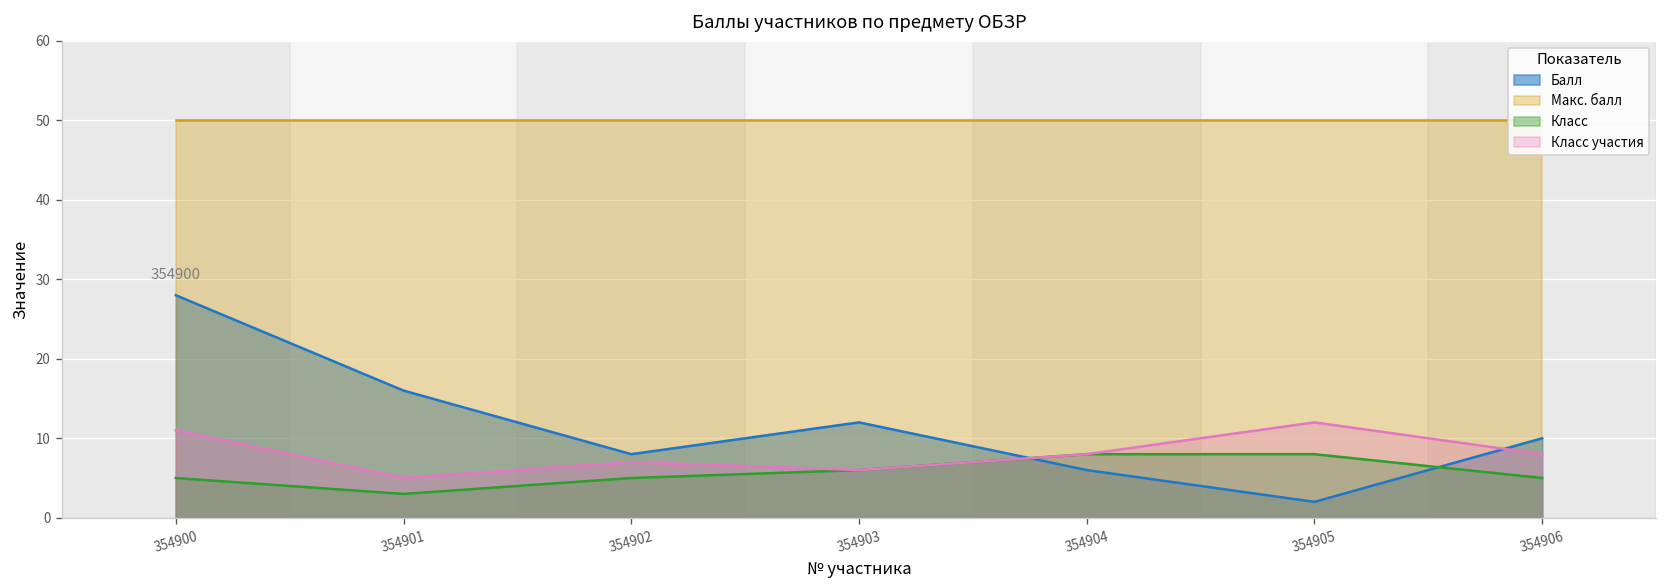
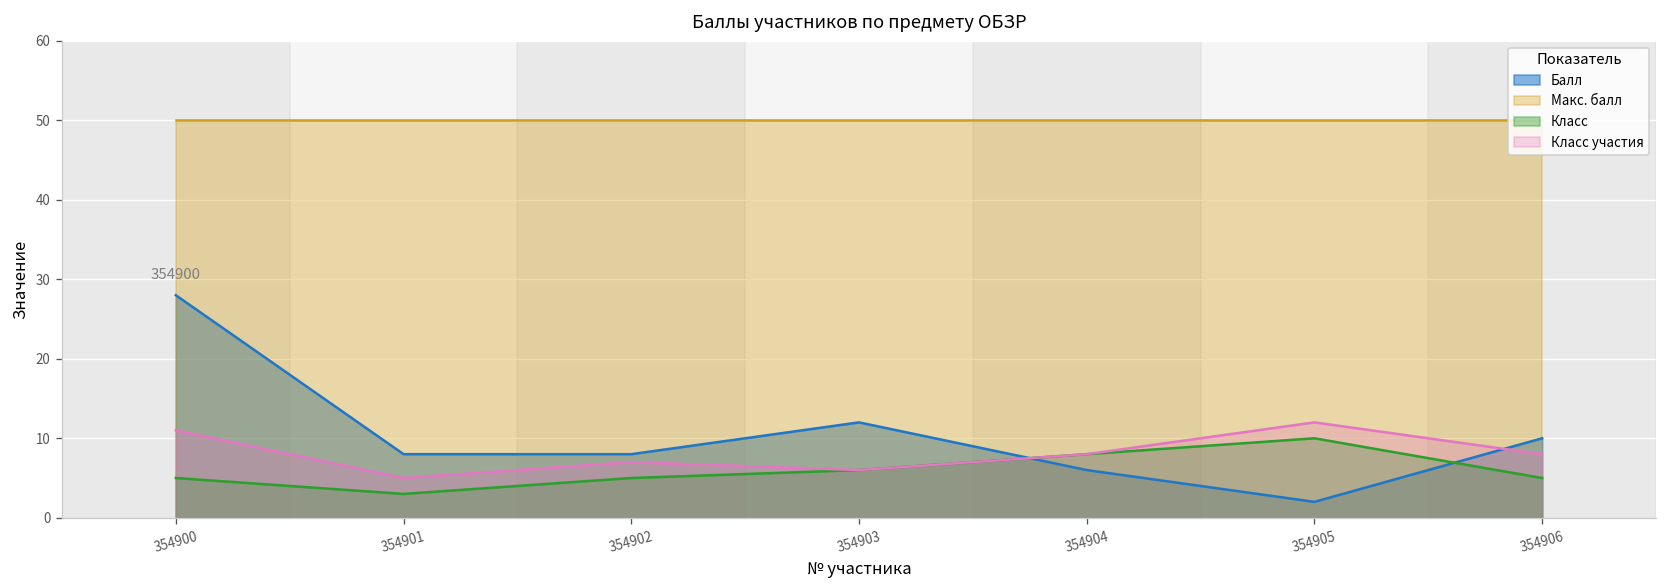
  {
    "Балл": {
-     "354901": 16,
+     "354901": 8,
      "354902": 8,
      "354903": 12,
      "354904": 6,
      "354905": 2,
      "354906": 10
    },
    "Макс. балл": {
      "354900": 50,
      "354901": 50,
      "354902": 50,
      "354903": 50,
      "354904": 50,
      "354905": 50
    },
    "Класс": {
      "354900": 5,
      "354901": 3,
      "354902": 5,
-     "354905": 8,
+     "354905": 10,
      "354906": 5
    },
    "Класс участия": {
      "354900": 11,
      "354901": 5,
      "354902": 7,
      "354905": 12,
      "354906": 8
    }
  }
